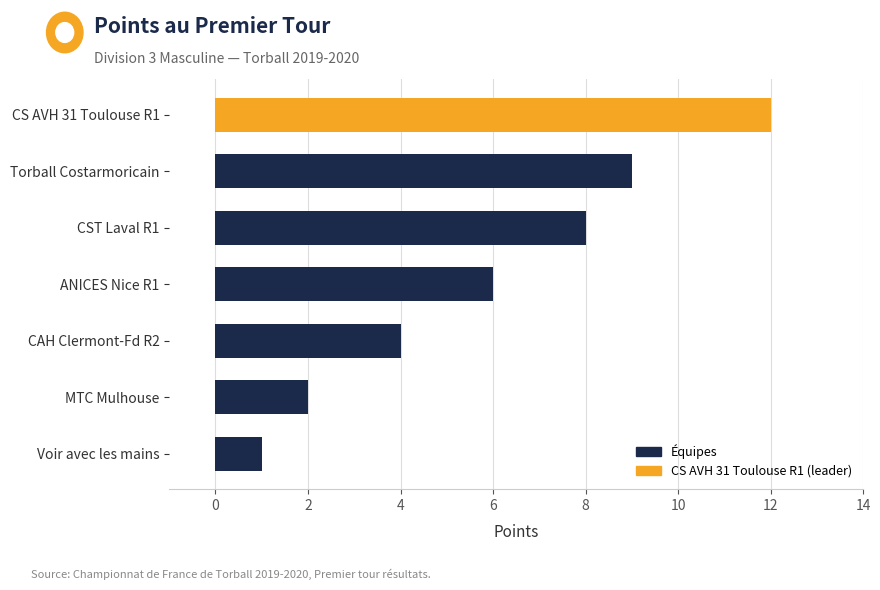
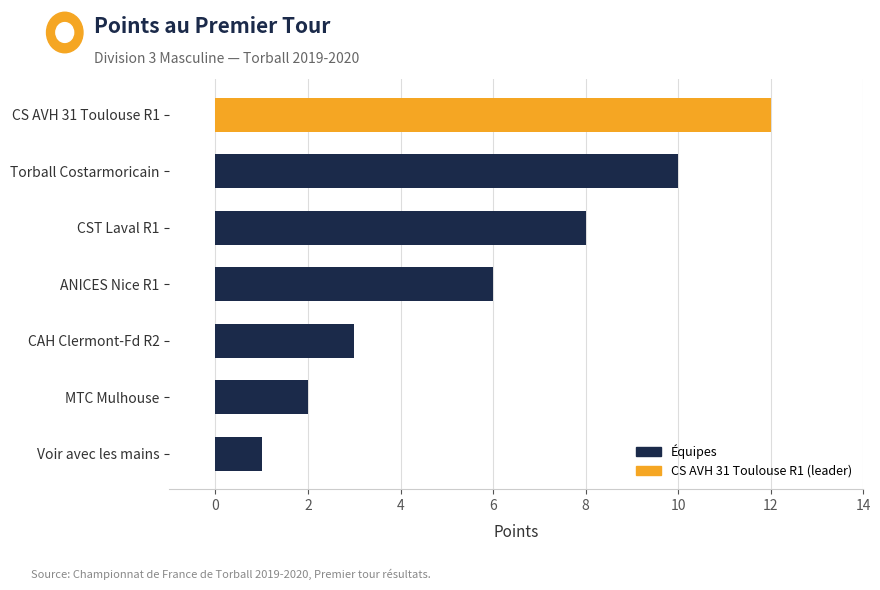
  {
    "CS AVH 31 Toulouse R1": 12,
-   "Torball Costarmoricain": 9,
+   "Torball Costarmoricain": 10,
    "CST Laval R1": 8,
    "ANICES Nice R1": 6,
-   "CAH Clermont-Fd R2": 4,
+   "CAH Clermont-Fd R2": 3,
    "MTC Mulhouse": 2,
    "Voir avec les mains": 1
  }
